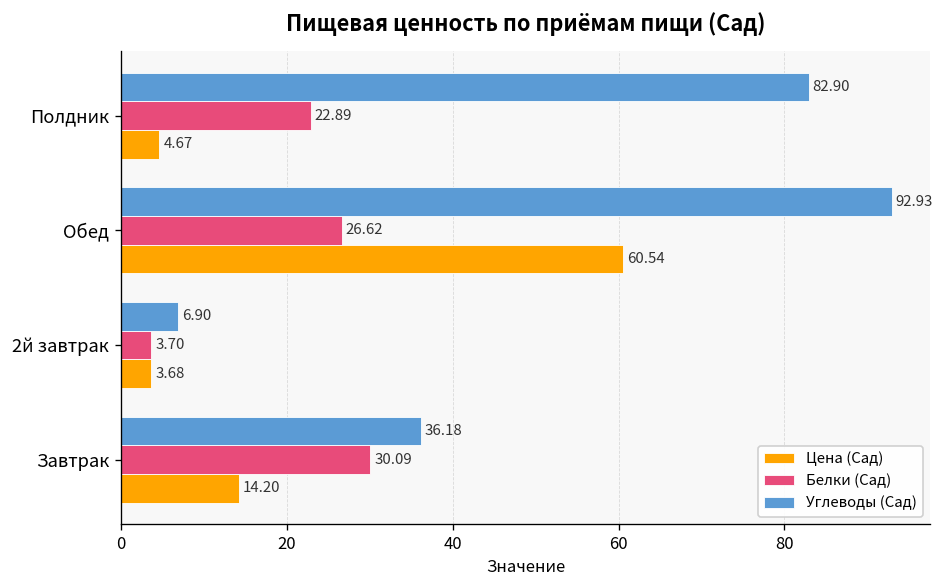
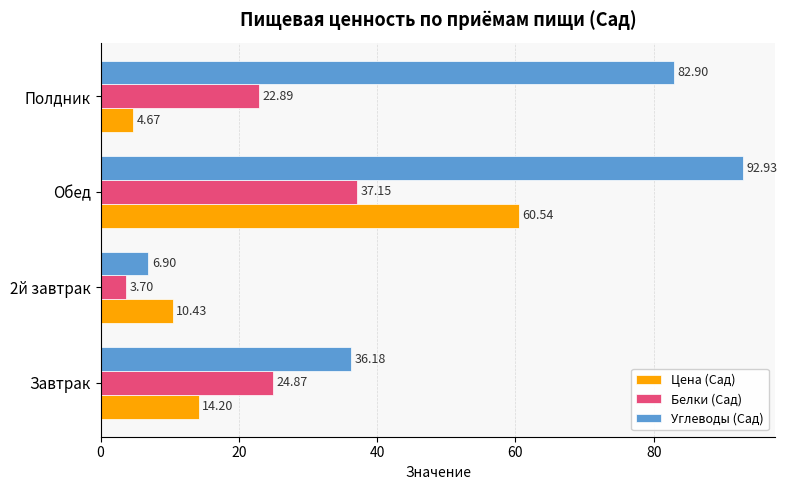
  {
    "Цена (Сад)": {
      "Полдник": 4.67,
      "Обед": 60.54,
-     "2й завтрак": 3.68,
+     "2й завтрак": 10.43,
      "Завтрак": 14.20
    },
    "Белки (Сад)": {
      "Полдник": 22.89,
-     "Обед": 26.62,
+     "Обед": 37.15,
      "2й завтрак": 3.70,
-     "Завтрак": 30.09
+     "Завтрак": 24.87
    },
    "Углеводы (Сад)": {
      "Полдник": 82.90,
      "Обед": 92.93,
      "2й завтрак": 6.90,
      "Завтрак": 36.18
    }
  }
